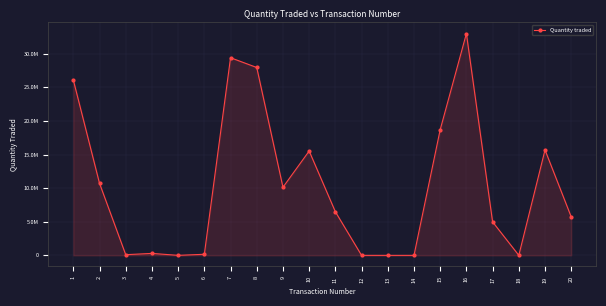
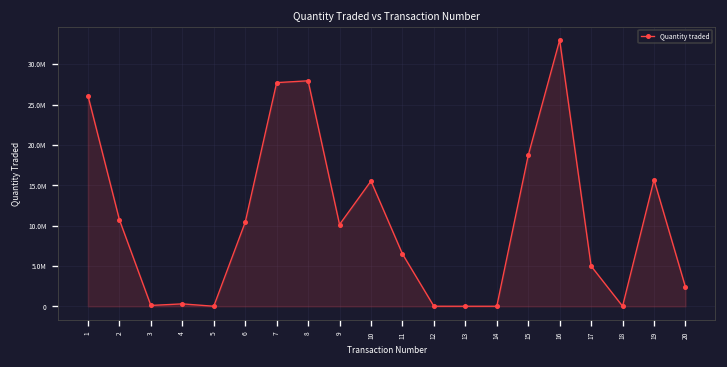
  {
    "1": 26000000,
    "2": 11000000,
    "3": 0,
    "4": 0,
    "5": 0,
-   "6": 0,
-   "7": 29000000,
+   "6": 10000000,
+   "7": 28000000,
    "8": 28000000,
    "9": 10000000,
    "10": 16000000,
    "11": 6000000,
    "12": 0,
    "13": 0,
    "14": 0,
    "15": 19000000,
    "16": 33000000,
    "17": 5000000,
    "18": 0,
    "19": 16000000,
-   "20": 6000000
+   "20": 2000000
  }
